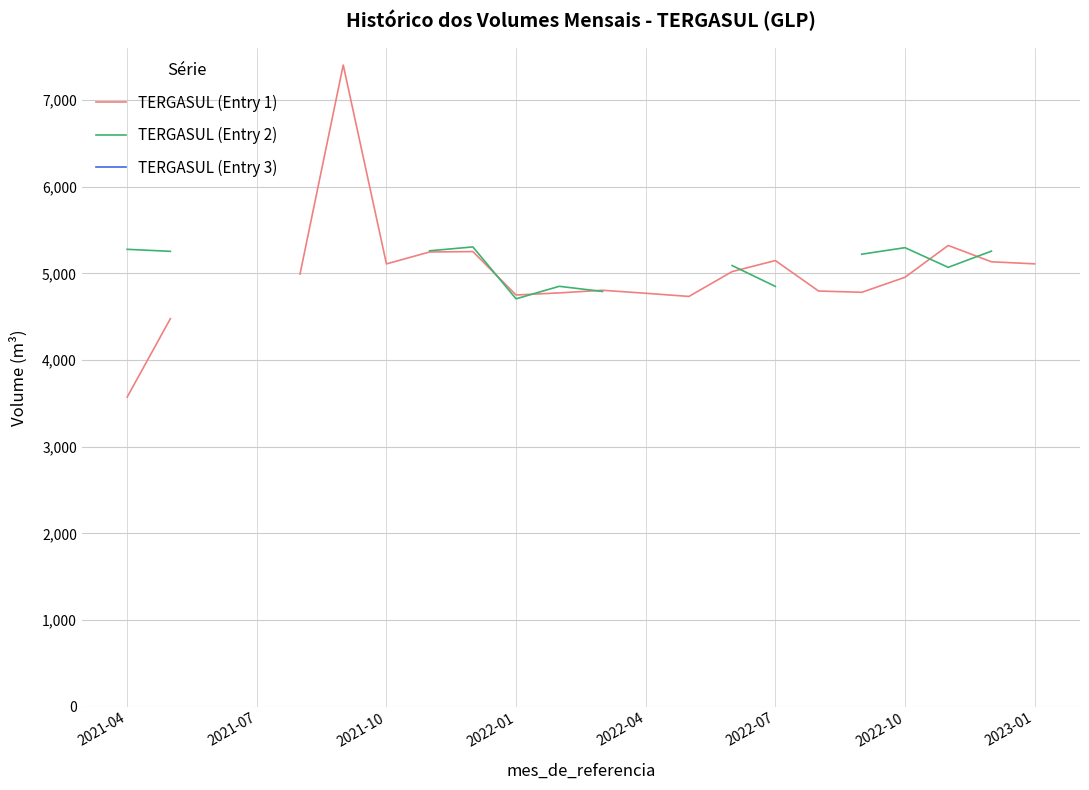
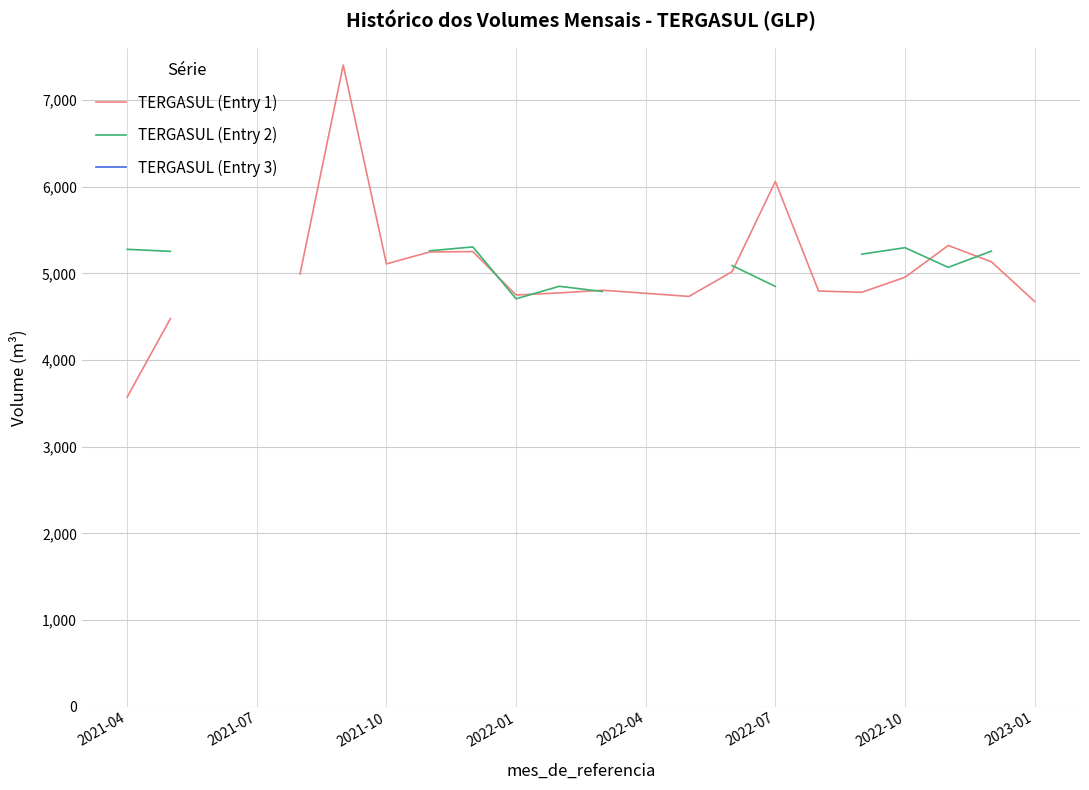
  {
    "TERGASUL (Entry 1)": {
      "2021-04": "3,600",
      "2021-10": "5,100",
      "2022-01": "4,800",
      "2022-04": "4,800",
-     "2022-07": "5,100",
+     "2022-07": "6,100",
      "2022-10": "5,000",
-     "2023-01": "5,100"
+     "2023-01": "4,700"
    },
    "TERGASUL (Entry 2)": {
      "2021-04": "5,300",
      "2022-01": "4,700",
      "2022-07": "4,900",
      "2022-10": "5,300"
    }
  }
